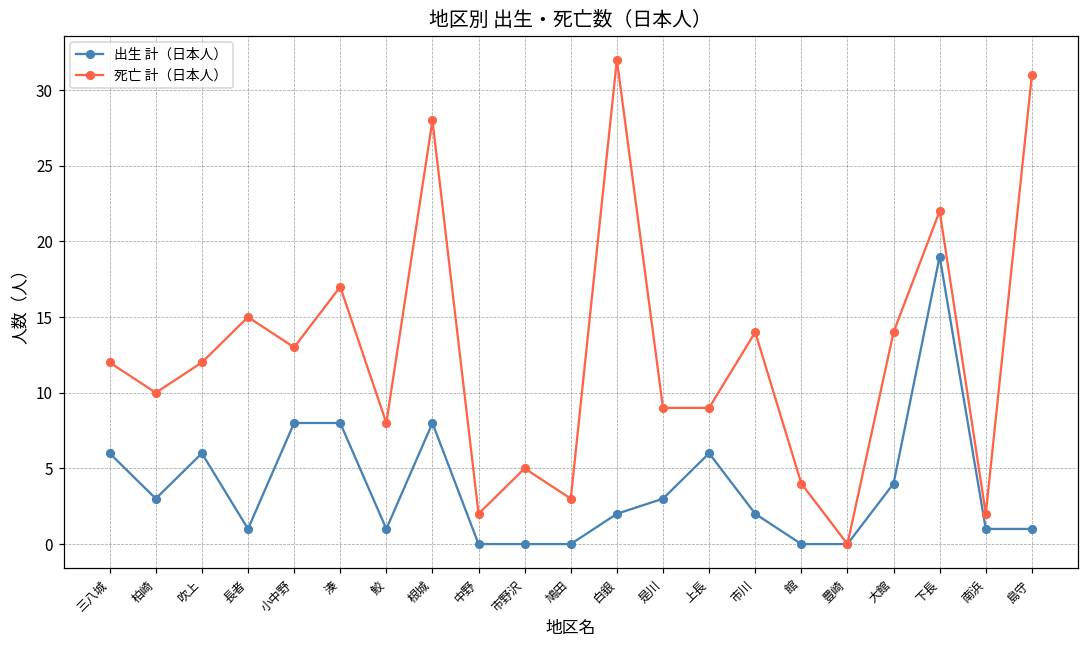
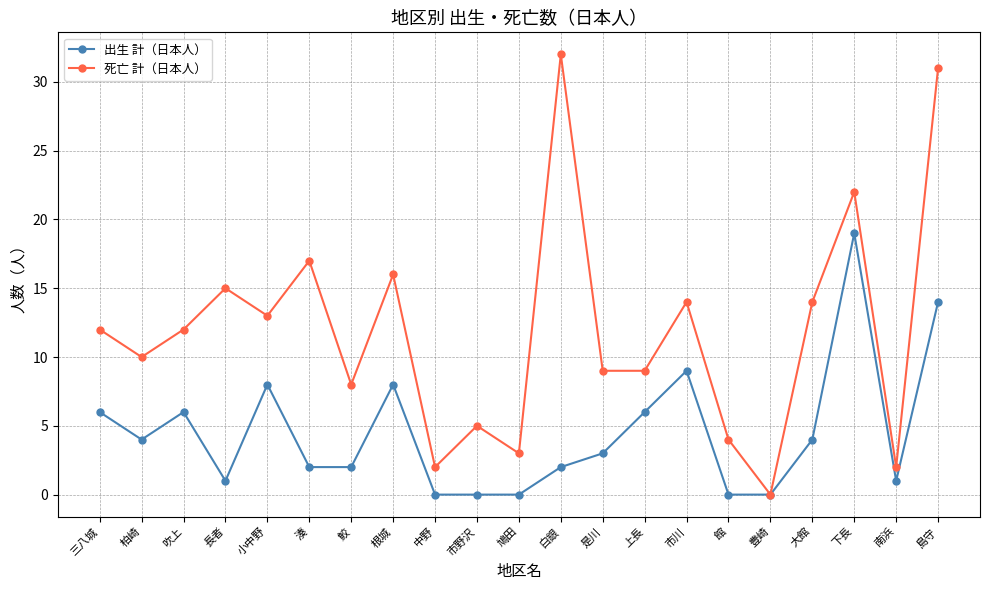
  {
    "出生 計（日本人）": {
      "三八城": 6,
-     "柏崎": 3,
+     "柏崎": 4,
      "吹上": 6,
      "長者": 1,
      "小中野": 8,
-     "湊": 8,
-     "鮫": 1,
+     "湊": 2,
+     "鮫": 2,
      "根城": 8,
      "中野": 0,
      "市野沢": 0,
      "鳩田": 0,
      "白銀": 2,
      "是川": 3,
      "上長": 6,
-     "市川": 2,
+     "市川": 9,
      "館": 0,
      "大館": 4,
      "下長": 19,
      "南浜": 1,
-     "島守": 1
+     "島守": 14
    },
    "死亡 計（日本人）": {
      "三八城": 12,
      "柏崎": 10,
      "吹上": 12,
      "長者": 15,
      "小中野": 13,
      "湊": 17,
      "鮫": 8,
-     "根城": 28,
+     "根城": 16,
      "中野": 2,
      "市野沢": 5,
      "鳩田": 3,
      "白銀": 32,
      "是川": 9,
      "上長": 9,
      "市川": 14,
      "館": 4,
      "大館": 14,
      "下長": 22,
      "南浜": 2,
      "島守": 31
    }
  }
